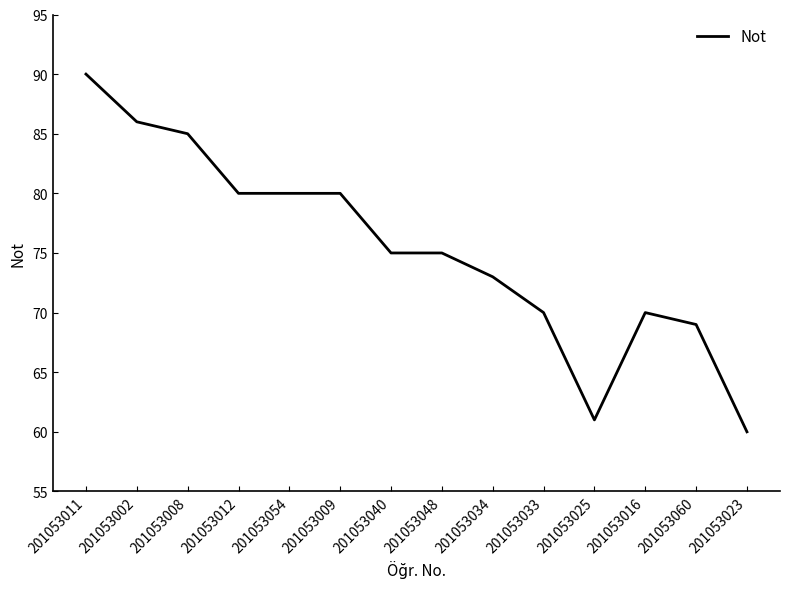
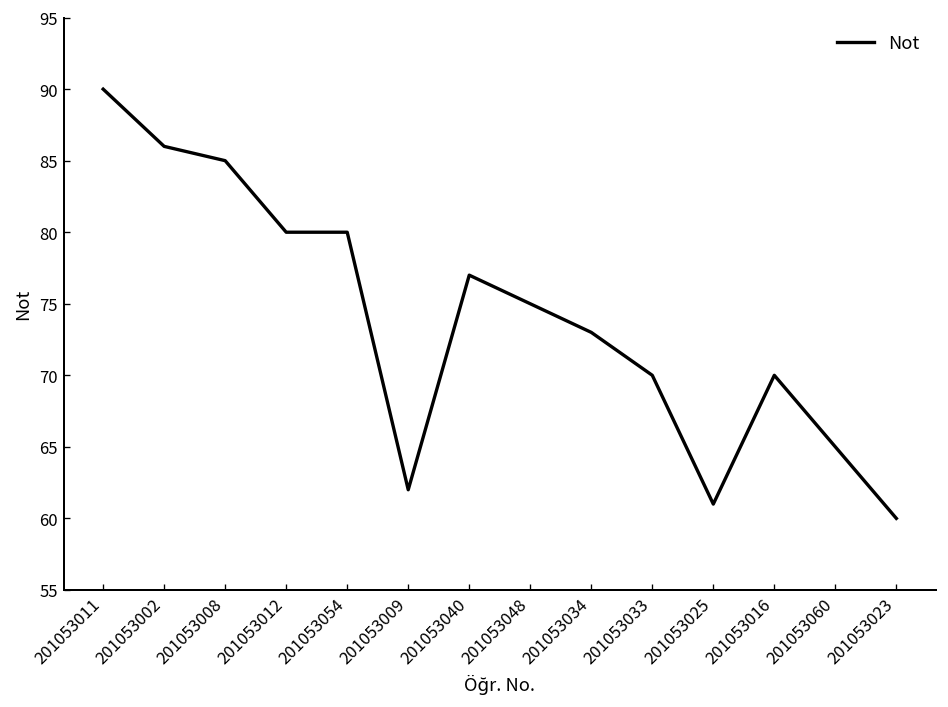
  {
    "201053011": 90,
    "201053002": 86,
    "201053008": 85,
    "201053012": 80,
    "201053054": 80,
-   "201053009": 80,
-   "201053040": 75,
+   "201053009": 62,
+   "201053040": 77,
    "201053048": 75,
    "201053034": 73,
    "201053033": 70,
    "201053025": 61,
    "201053016": 70,
-   "201053060": 69,
+   "201053060": 65,
    "201053023": 60
  }
